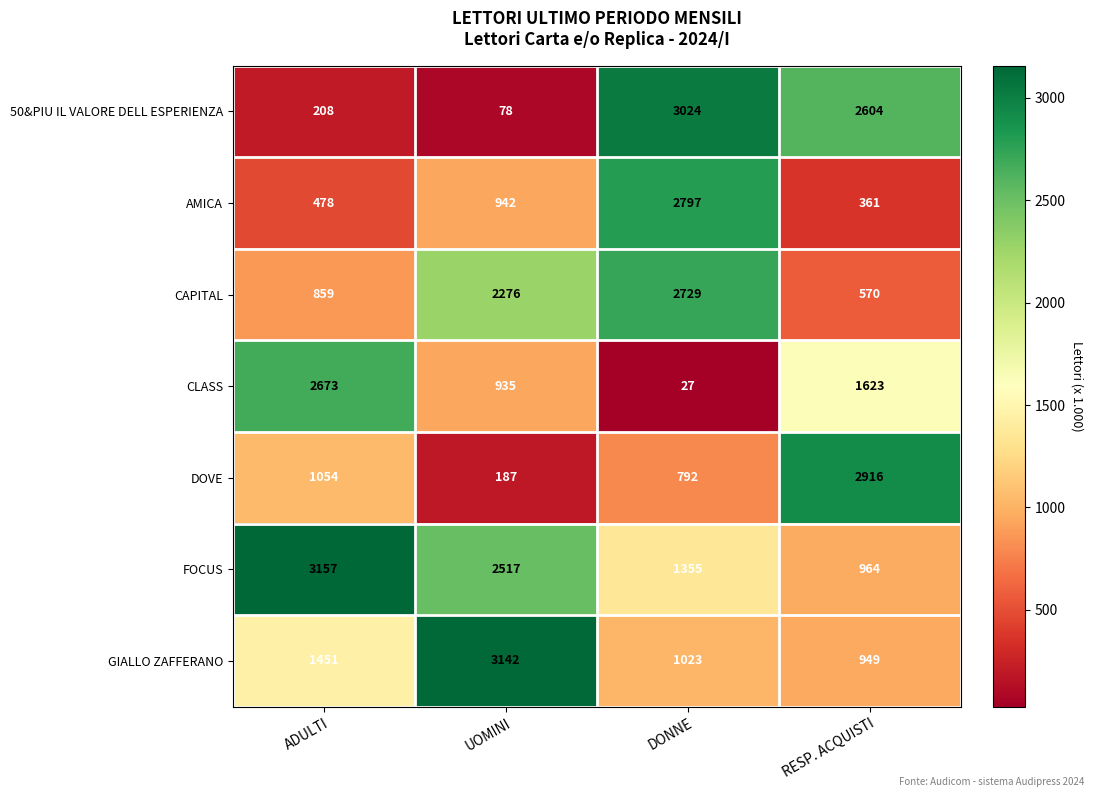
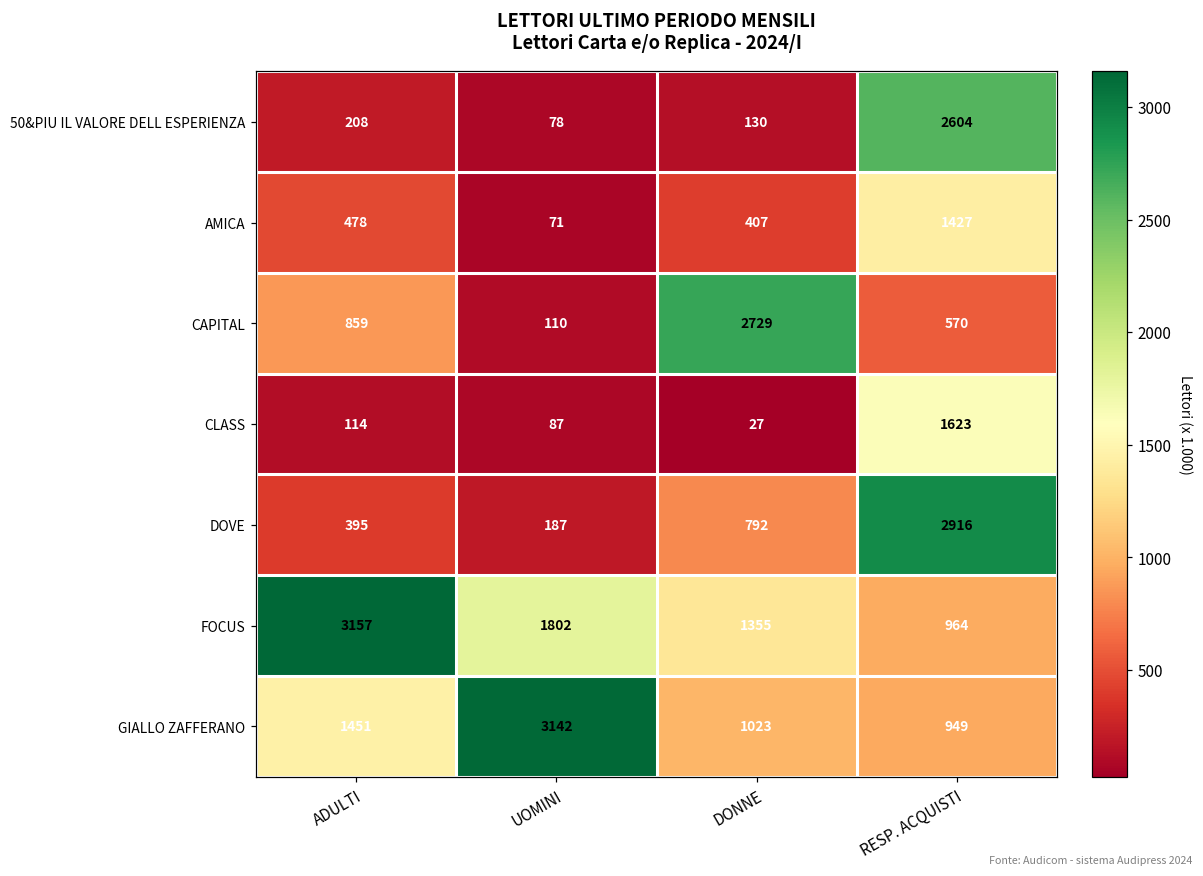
  {
    "50&PIU IL VALORE DELL ESPERIENZA": {
      "ADULTI": 208,
      "UOMINI": 78,
-     "DONNE": 3024,
+     "DONNE": 130,
      "RESP. ACQUISTI": 2604
    },
    "AMICA": {
      "ADULTI": 478,
-     "UOMINI": 942,
-     "DONNE": 2797,
-     "RESP. ACQUISTI": 361
+     "UOMINI": 71,
+     "DONNE": 407,
+     "RESP. ACQUISTI": 1427
    },
    "CAPITAL": {
      "ADULTI": 859,
-     "UOMINI": 2276,
+     "UOMINI": 110,
      "DONNE": 2729,
      "RESP. ACQUISTI": 570
    },
    "CLASS": {
-     "ADULTI": 2673,
-     "UOMINI": 935,
+     "ADULTI": 114,
+     "UOMINI": 87,
      "DONNE": 27,
      "RESP. ACQUISTI": 1623
    },
    "DOVE": {
-     "ADULTI": 1054,
+     "ADULTI": 395,
      "UOMINI": 187,
      "DONNE": 792,
      "RESP. ACQUISTI": 2916
    },
    "FOCUS": {
      "ADULTI": 3157,
-     "UOMINI": 2517,
+     "UOMINI": 1802,
      "DONNE": 1355,
      "RESP. ACQUISTI": 964
    },
    "GIALLO ZAFFERANO": {
      "ADULTI": 1451,
      "UOMINI": 3142,
      "DONNE": 1023,
      "RESP. ACQUISTI": 949
    }
  }
